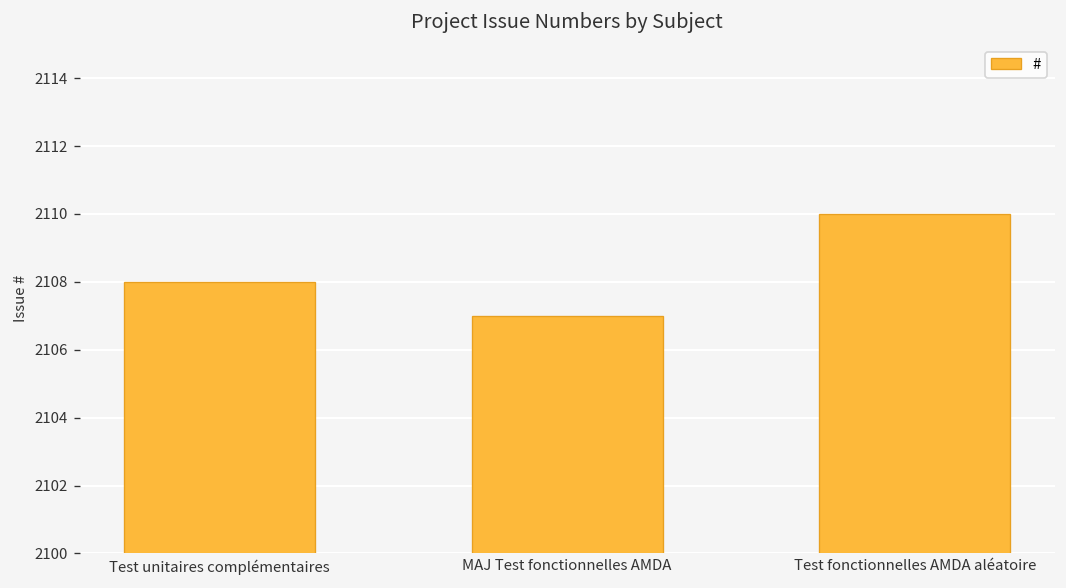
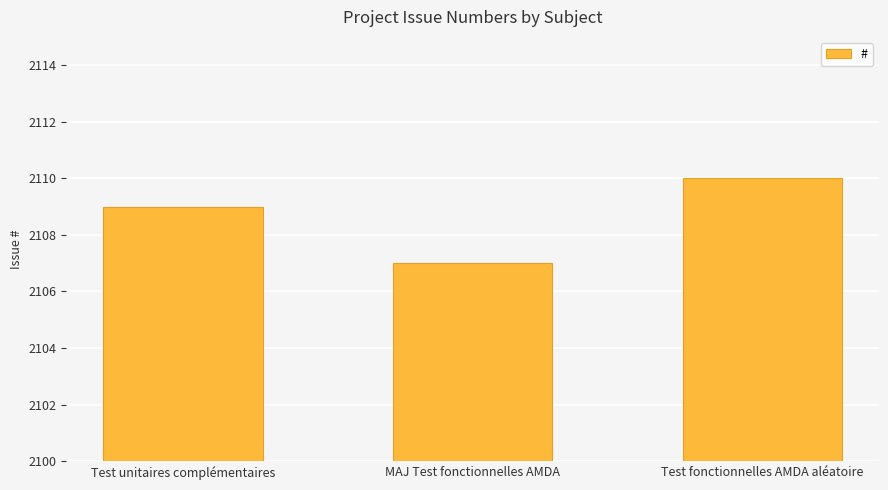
  {
-   "Test unitaires complémentaires": 2108,
+   "Test unitaires complémentaires": 2109,
    "MAJ Test fonctionnelles AMDA": 2107,
    "Test fonctionnelles AMDA aléatoire": 2110
  }
